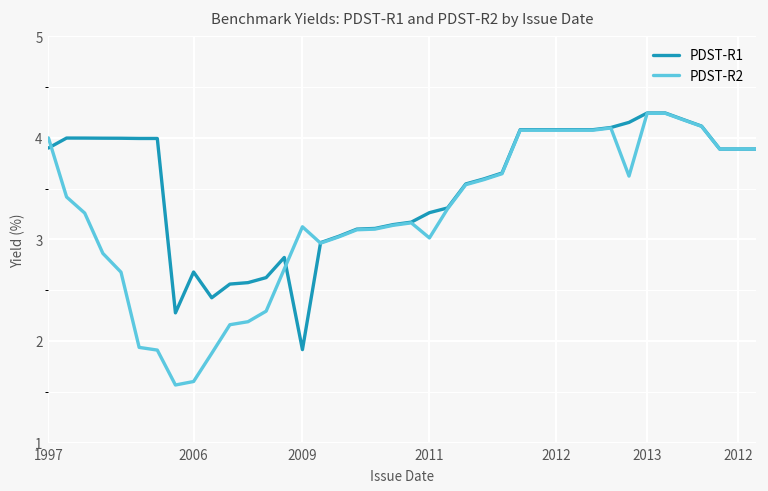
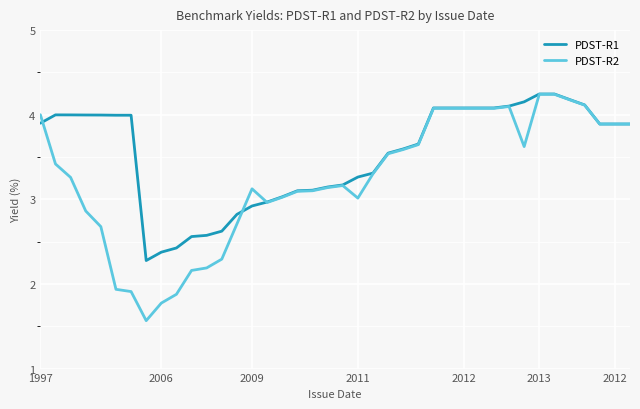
  {
    "PDST-R1": {
      "1997": 3.9,
-     "2006": 2.7,
-     "2009": 1.9,
+     "2006": 2.4,
+     "2009": 2.9,
      "2011": 3.3
    },
    "PDST-R2": {
      "1997": 4.0,
-     "2006": 1.6,
+     "2006": 1.8,
      "2009": 3.1,
      "2011": 3.0
    }
  }
